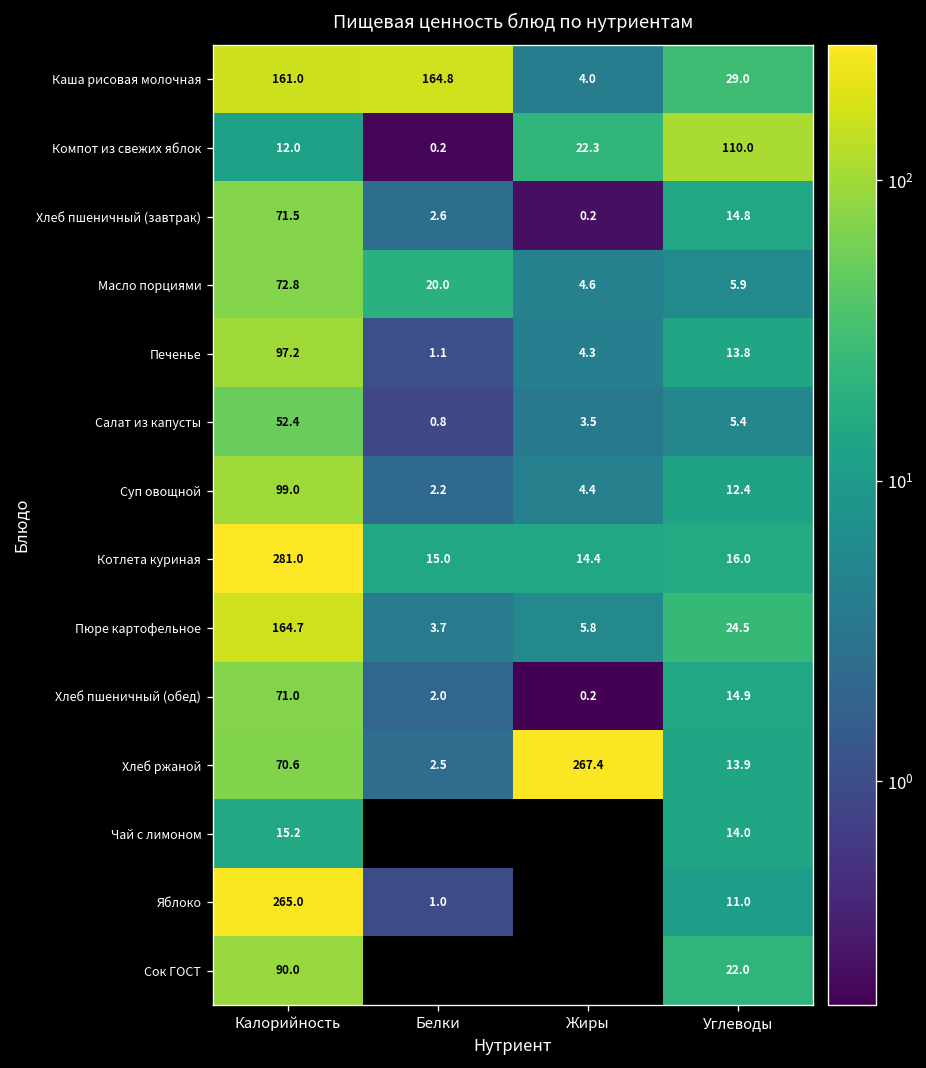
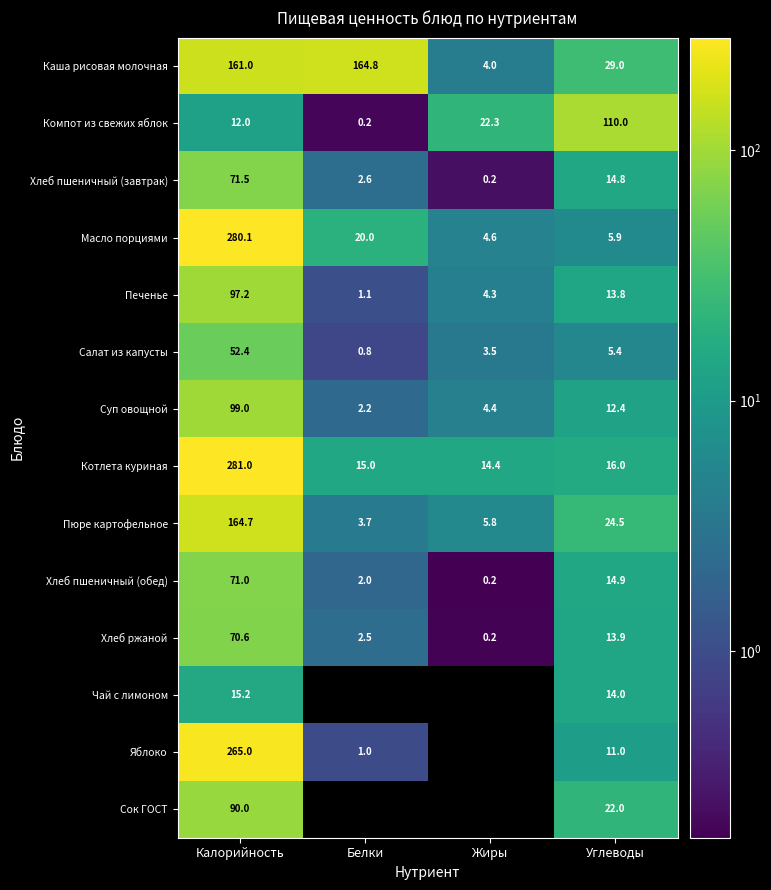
  {
    "Каша рисовая молочная": {
      "Калорийность": 161.0,
      "Белки": 164.8,
      "Жиры": 4.0,
      "Углеводы": 29.0
    },
    "Компот из свежих яблок": {
      "Калорийность": 12.0,
      "Белки": 0.2,
      "Жиры": 22.3,
      "Углеводы": 110.0
    },
    "Хлеб пшеничный (завтрак)": {
      "Калорийность": 71.5,
      "Белки": 2.6,
      "Жиры": 0.2,
      "Углеводы": 14.8
    },
    "Масло порциями": {
-     "Калорийность": 72.8,
+     "Калорийность": 280.1,
      "Белки": 20.0,
      "Жиры": 4.6,
      "Углеводы": 5.9
    },
    "Печенье": {
      "Калорийность": 97.2,
      "Белки": 1.1,
      "Жиры": 4.3,
      "Углеводы": 13.8
    },
    "Салат из капусты": {
      "Калорийность": 52.4,
      "Белки": 0.8,
      "Жиры": 3.5,
      "Углеводы": 5.4
    },
    "Суп овощной": {
      "Калорийность": 99.0,
      "Белки": 2.2,
      "Жиры": 4.4,
      "Углеводы": 12.4
    },
    "Котлета куриная": {
      "Калорийность": 281.0,
      "Белки": 15.0,
      "Жиры": 14.4,
      "Углеводы": 16.0
    },
    "Пюре картофельное": {
      "Калорийность": 164.7,
      "Белки": 3.7,
      "Жиры": 5.8,
      "Углеводы": 24.5
    },
    "Хлеб пшеничный (обед)": {
      "Калорийность": 71.0,
      "Белки": 2.0,
      "Жиры": 0.2,
      "Углеводы": 14.9
    },
    "Хлеб ржаной": {
      "Калорийность": 70.6,
      "Белки": 2.5,
-     "Жиры": 267.4,
+     "Жиры": 0.2,
      "Углеводы": 13.9
    },
    "Чай с лимоном": {
      "Калорийность": 15.2,
      "Углеводы": 14.0
    },
    "Яблоко": {
      "Калорийность": 265.0,
      "Белки": 1.0,
      "Углеводы": 11.0
    },
    "Сок ГОСТ": {
      "Калорийность": 90.0,
      "Углеводы": 22.0
    }
  }
